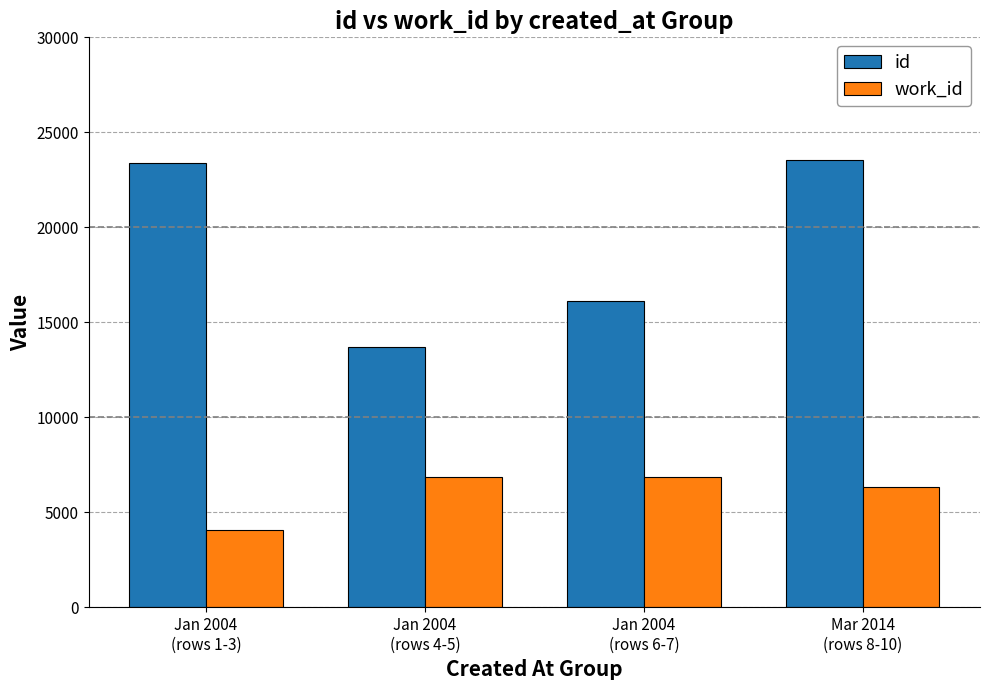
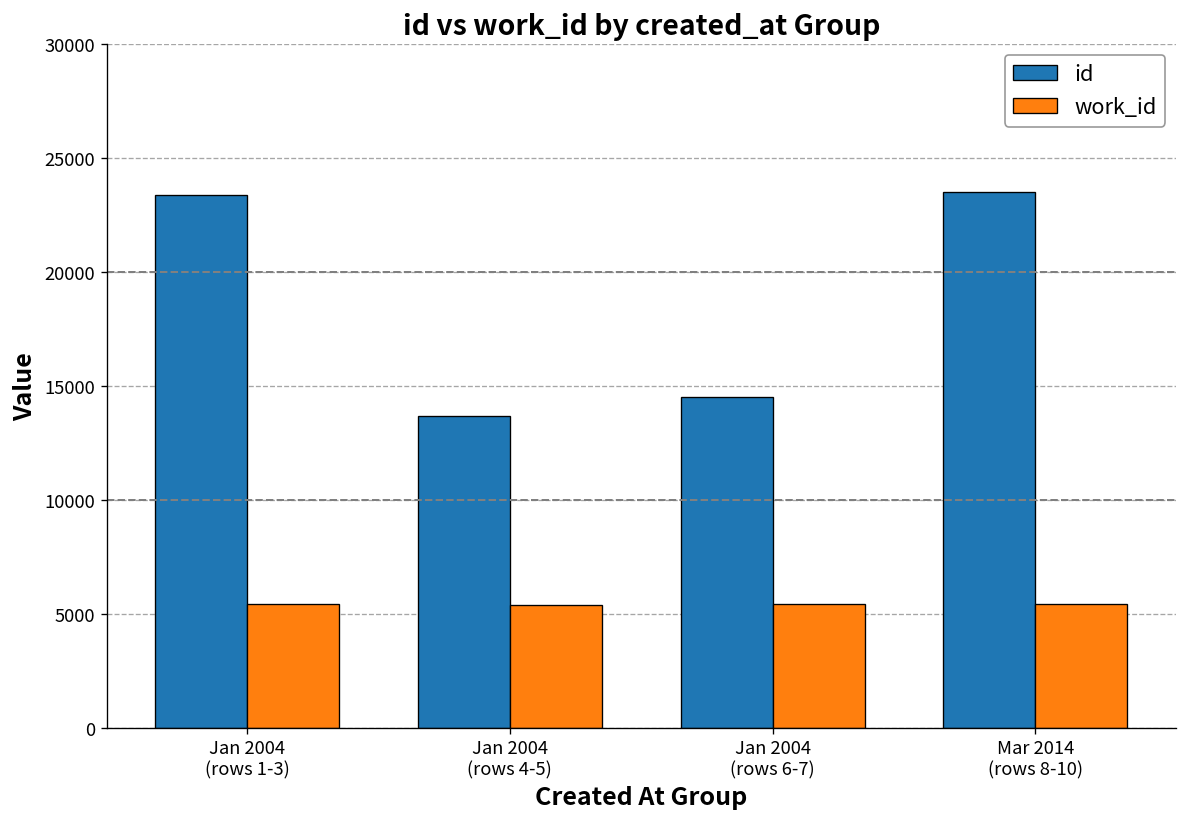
  {
    "id": {
      "Jan 2004 (rows 1-3)": 23400,
      "Jan 2004 (rows 4-5)": 13700,
-     "Jan 2004 (rows 6-7)": 16100,
+     "Jan 2004 (rows 6-7)": 14500,
      "Mar 2014 (rows 8-10)": 23500
    },
    "work_id": {
-     "Jan 2004 (rows 1-3)": 4000,
-     "Jan 2004 (rows 4-5)": 6900,
-     "Jan 2004 (rows 6-7)": 6800,
-     "Mar 2014 (rows 8-10)": 6300
+     "Jan 2004 (rows 1-3)": 5400,
+     "Jan 2004 (rows 4-5)": 5400,
+     "Jan 2004 (rows 6-7)": 5400,
+     "Mar 2014 (rows 8-10)": 5400
    }
  }
